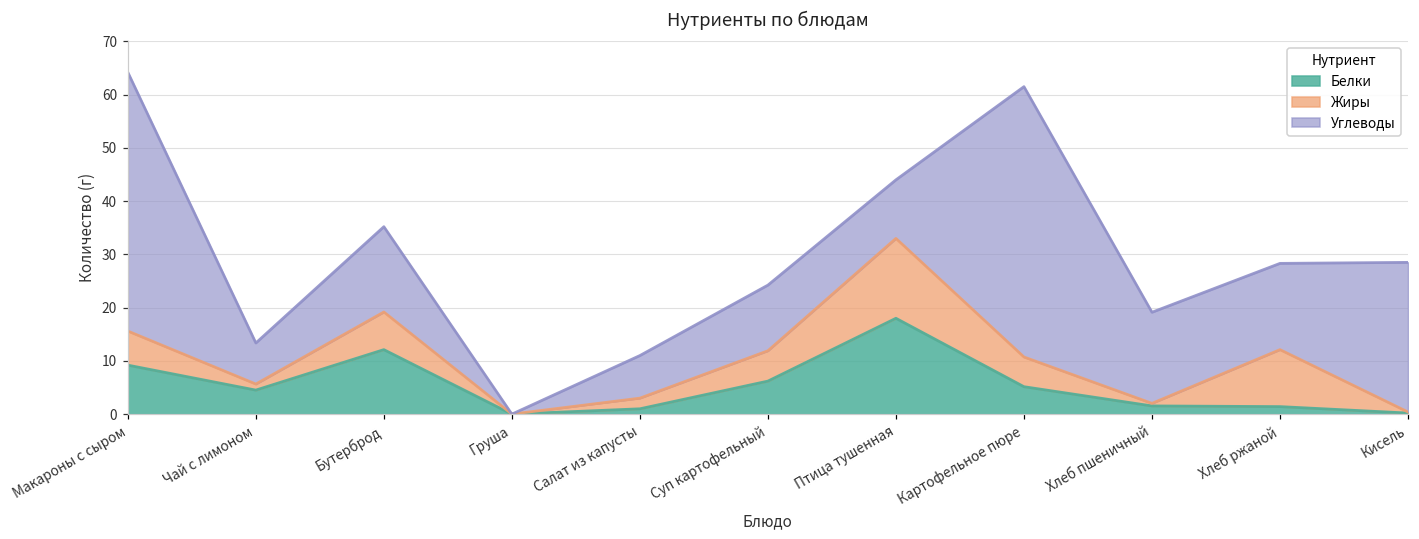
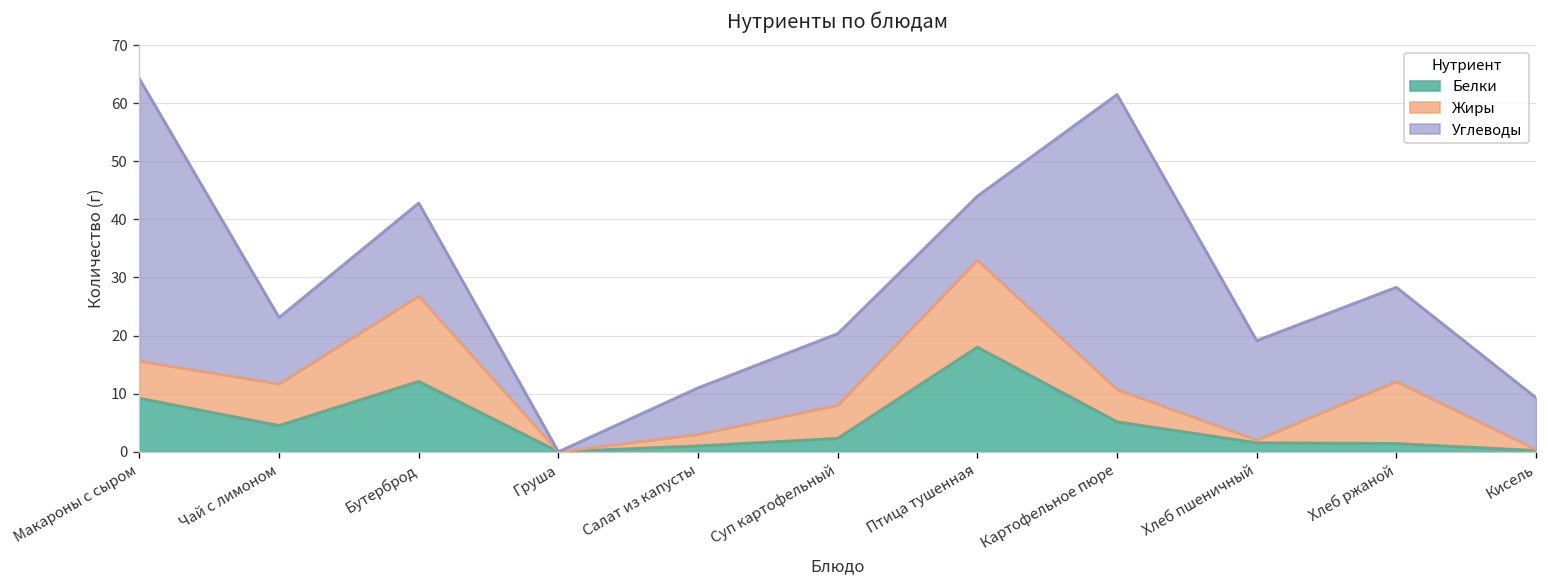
  {
    "Белки": {
      "Макароны с сыром": 9,
      "Чай с лимоном": 5,
      "Бутерброд": 12,
      "Салат из капусты": 1,
-     "Суп картофельный": 6,
+     "Суп картофельный": 2,
      "Птица тушенная": 18,
      "Картофельное пюре": 5,
      "Хлеб ржаной": 1
    },
    "Жиры": {
      "Макароны с сыром": 6,
-     "Чай с лимоном": 1,
-     "Бутерброд": 7,
+     "Чай с лимоном": 7,
+     "Бутерброд": 15,
      "Салат из капусты": 2,
      "Суп картофельный": 6,
      "Птица тушенная": 15,
      "Картофельное пюре": 6,
      "Хлеб ржаной": 11
    },
    "Углеводы": {
      "Макароны с сыром": 49,
-     "Чай с лимоном": 8,
+     "Чай с лимоном": 11,
      "Бутерброд": 16,
      "Салат из капусты": 8,
      "Суп картофельный": 12,
      "Птица тушенная": 11,
      "Картофельное пюре": 51,
      "Хлеб пшеничный": 17,
      "Хлеб ржаной": 16,
-     "Кисель": 28
+     "Кисель": 9
    }
  }
